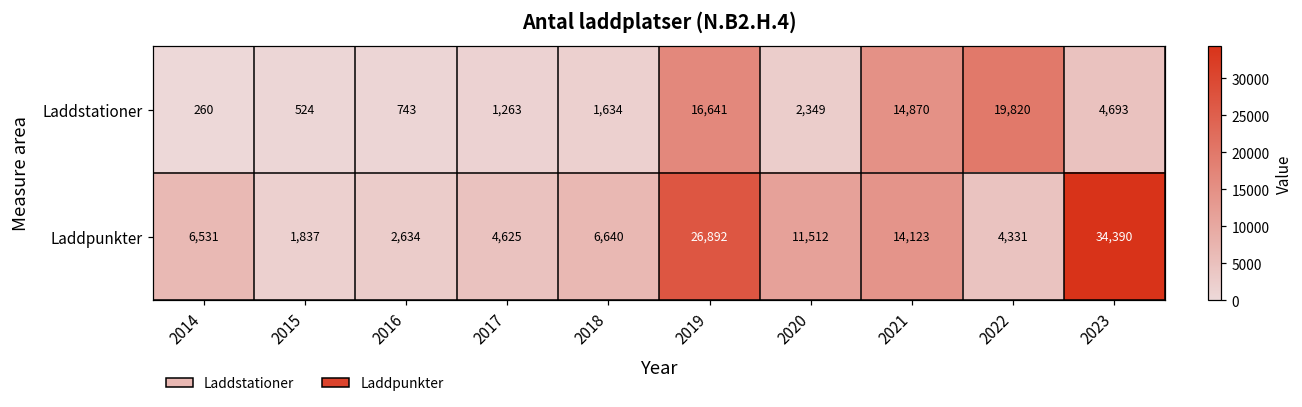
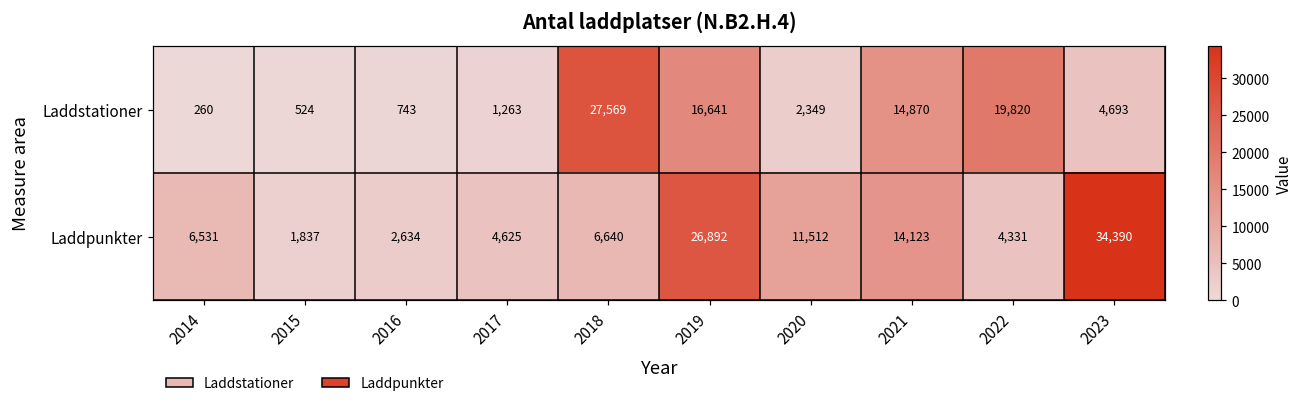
  {
    "Laddstationer": {
      "2014": "260",
      "2015": "524",
      "2016": "743",
      "2017": "1,263",
-     "2018": "1,634",
+     "2018": "27,569",
      "2019": "16,641",
      "2020": "2,349",
      "2021": "14,870",
      "2022": "19,820",
      "2023": "4,693"
    },
    "Laddpunkter": {
      "2014": "6,531",
      "2015": "1,837",
      "2016": "2,634",
      "2017": "4,625",
      "2018": "6,640",
      "2019": "26,892",
      "2020": "11,512",
      "2021": "14,123",
      "2022": "4,331",
      "2023": "34,390"
    }
  }
